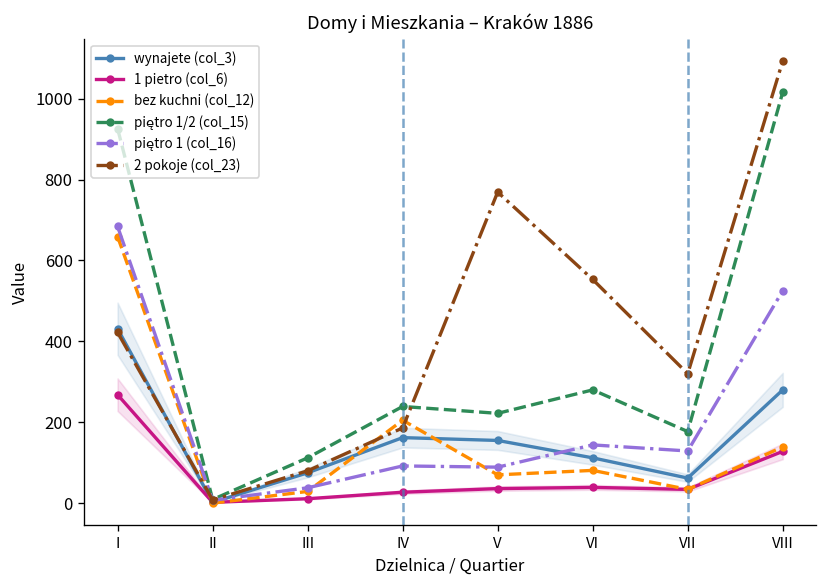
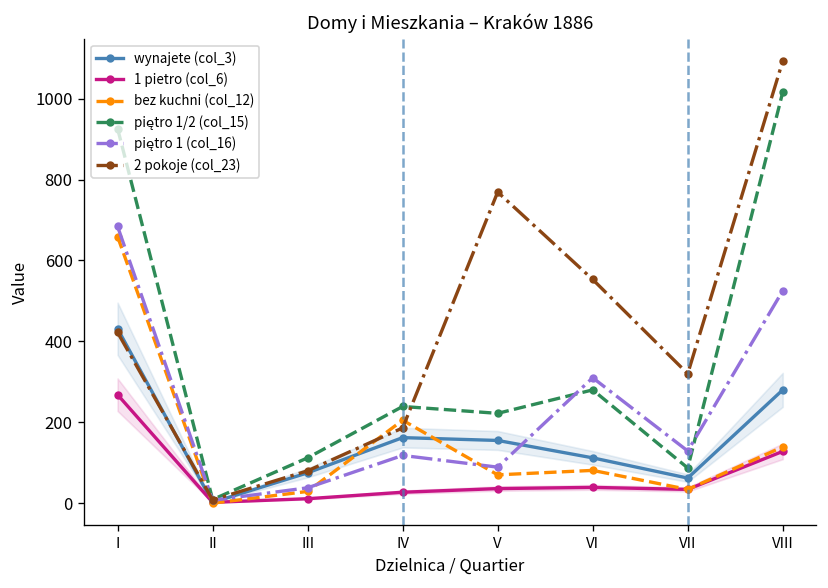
  {
    "bez kuchni (col_12)": {
      "I": 660,
      "III": 30,
      "IV": 210,
      "V": 70,
      "VI": 80,
      "VIII": 140
    },
    "piętro 1/2 (col_15)": {
      "III": 110,
      "IV": 240,
      "V": 220,
      "VI": 280,
-     "VII": 180,
+     "VII": 90,
      "VIII": 1020
    },
    "piętro 1 (col_16)": {
      "I": 680,
      "III": 40,
-     "IV": 90,
+     "IV": 120,
      "V": 90,
-     "VI": 140,
+     "VI": 310,
      "VII": 130,
      "VIII": 530
    },
    "2 pokoje (col_23)": {
      "I": 420,
      "V": 770,
      "VI": 550,
      "VII": 320,
      "VIII": 1090
    }
  }
